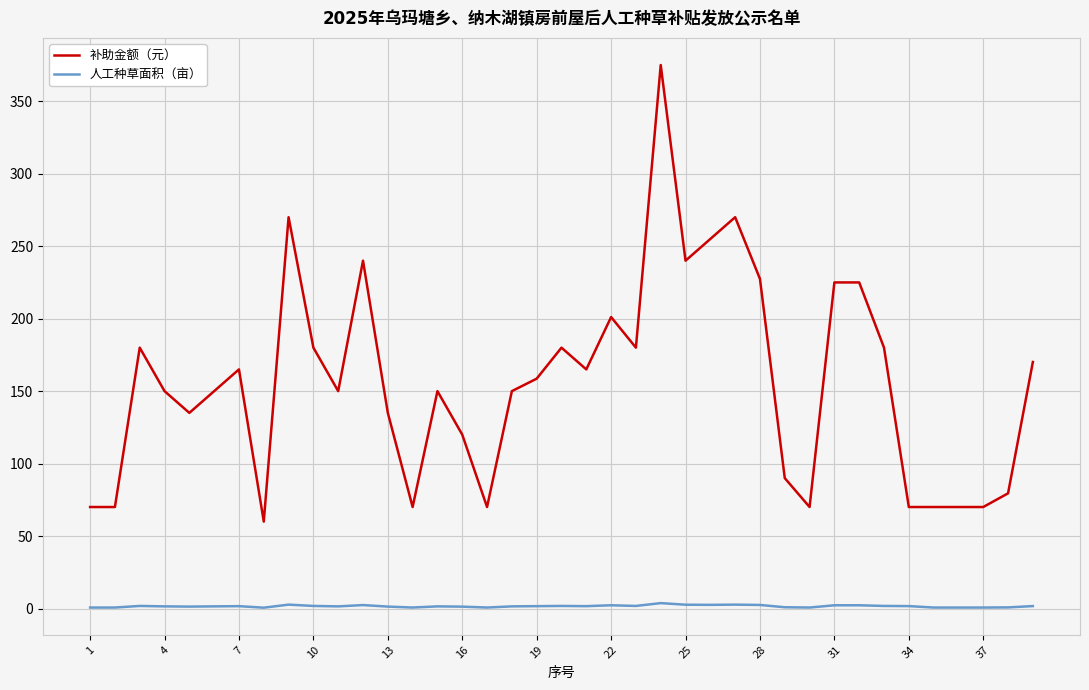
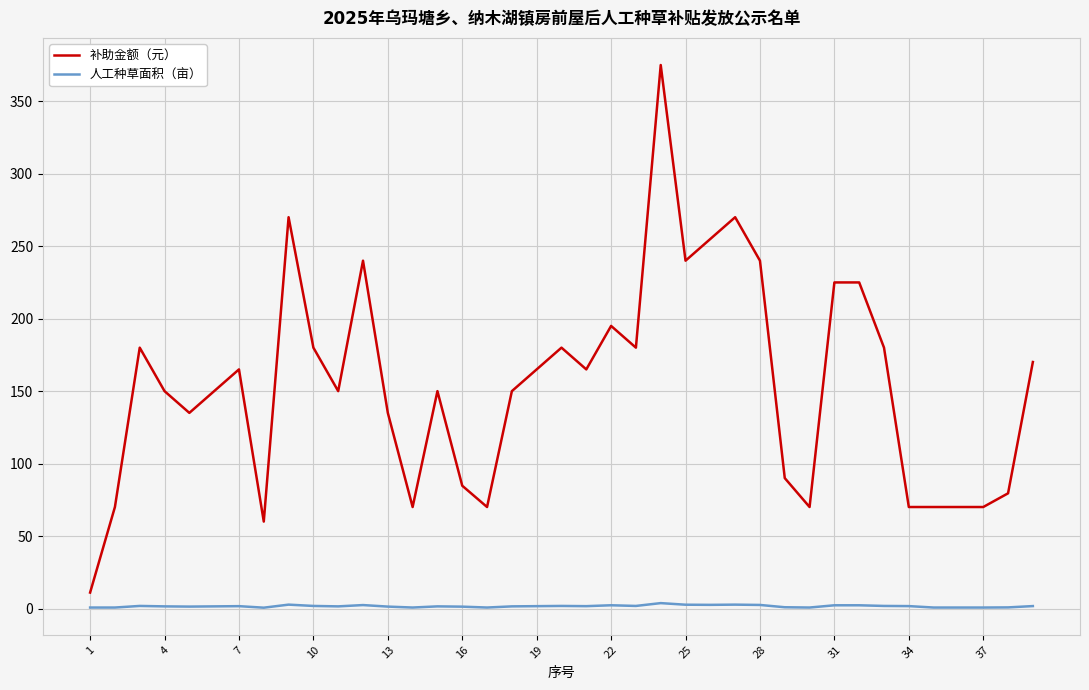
  {
    "补助金额（元）": {
-     "1": 70,
+     "1": 11,
      "4": 150,
      "7": 165,
      "10": 180,
      "13": 135,
-     "16": 120,
-     "19": 159,
-     "22": 201,
+     "16": 85,
+     "19": 165,
+     "22": 195,
      "25": 240,
-     "28": 227,
+     "28": 240,
      "31": 225,
      "34": 70,
      "37": 70
    },
    "人工种草面积（亩）": {
      "1": 1,
      "4": 1,
      "7": 2,
      "10": 2,
      "13": 1,
      "16": 1,
      "19": 2,
      "22": 2,
      "25": 3,
      "28": 2,
      "31": 2,
      "34": 2,
      "37": 1
    }
  }
